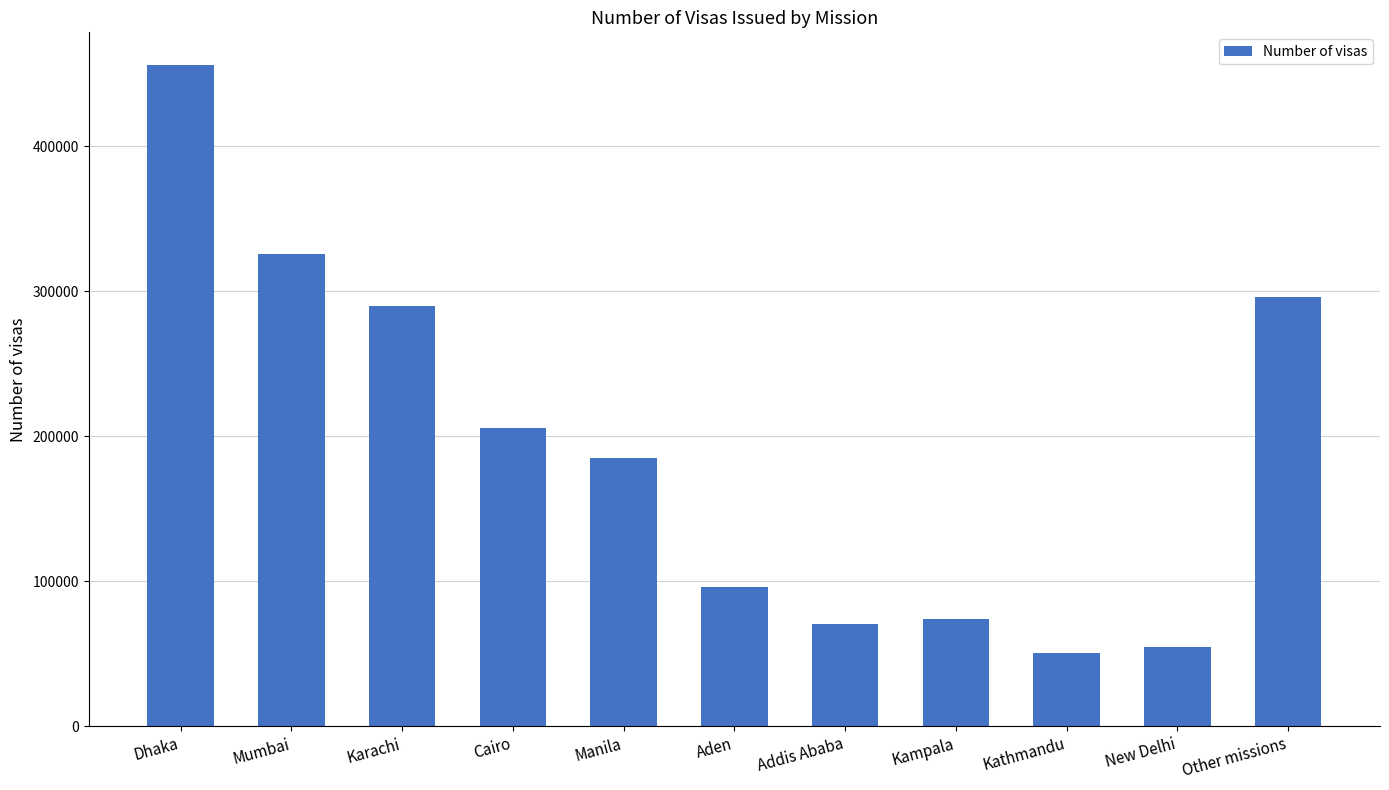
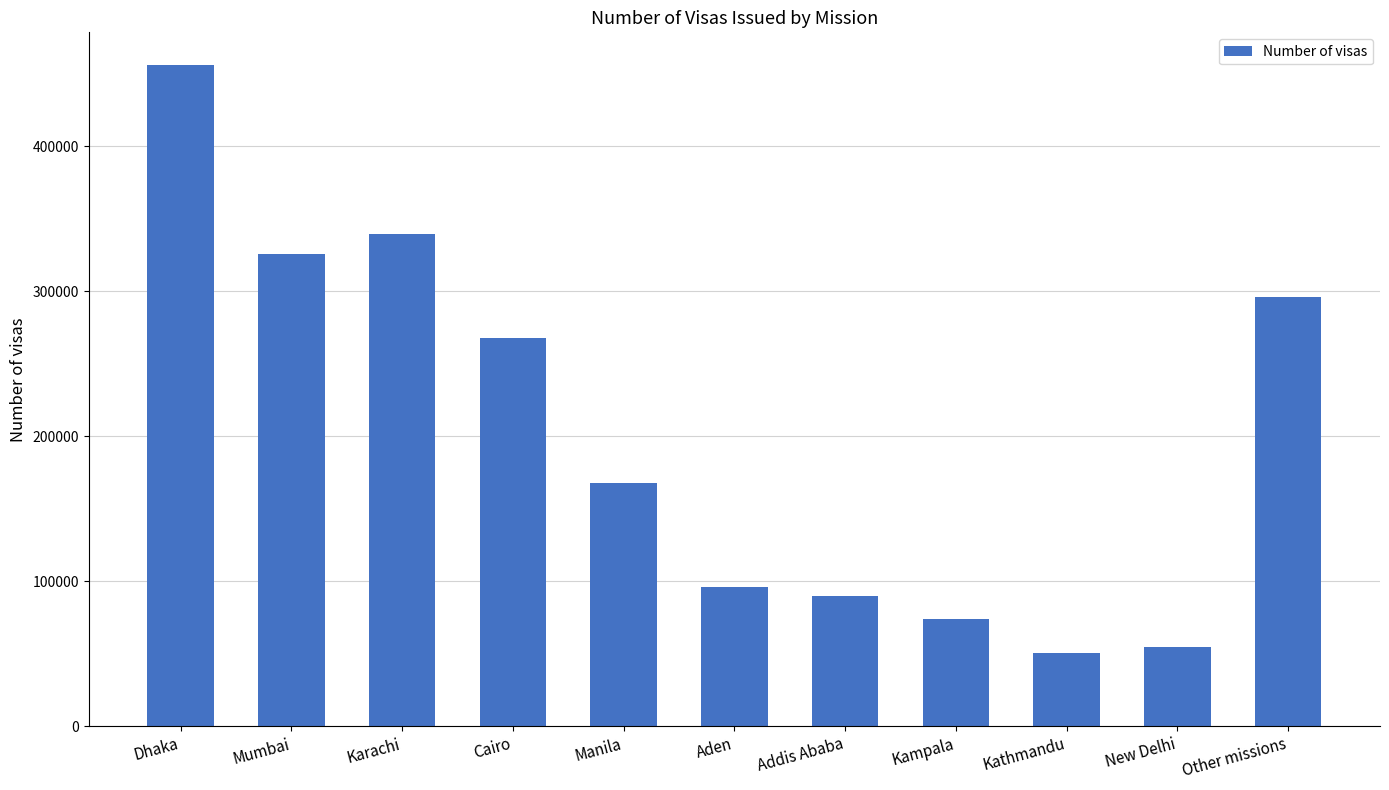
  {
    "Dhaka": 456000,
    "Mumbai": 326000,
-   "Karachi": 290000,
-   "Cairo": 206000,
-   "Manila": 185000,
+   "Karachi": 339000,
+   "Cairo": 268000,
+   "Manila": 168000,
    "Aden": 96000,
-   "Addis Ababa": 71000,
+   "Addis Ababa": 90000,
    "Kampala": 74000,
    "Kathmandu": 50000,
    "New Delhi": 55000,
    "Other missions": 296000
  }
